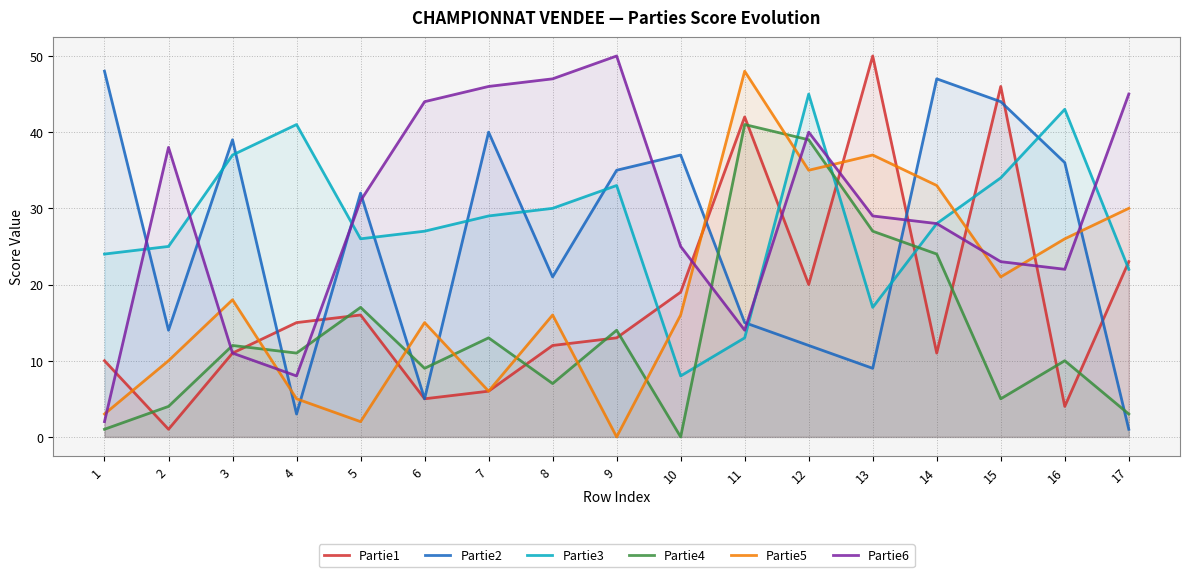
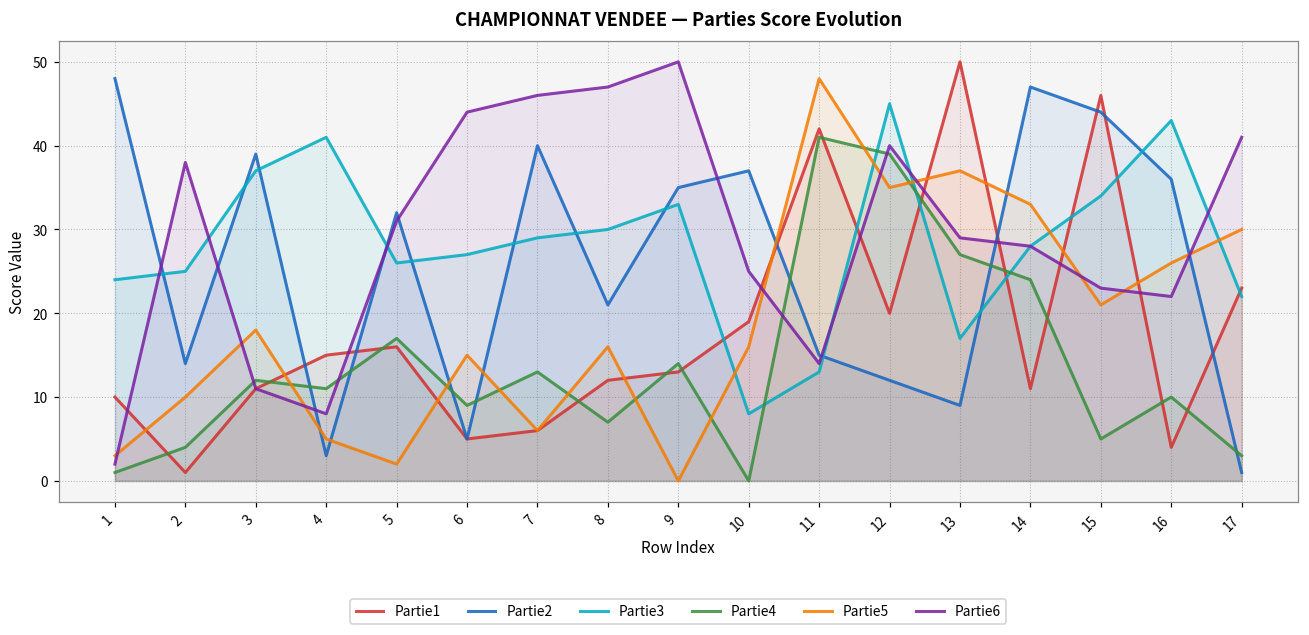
  {
    "Partie1": {
      "1": 10,
      "2": 1,
      "4": 15,
      "5": 16,
      "8": 12,
      "9": 13,
      "10": 19,
      "11": 42,
      "12": 20,
      "13": 50,
      "14": 11,
      "15": 46,
      "16": 4,
      "17": 23
    },
    "Partie2": {
      "1": 48,
      "2": 14,
      "3": 39,
      "4": 3,
      "5": 32,
      "7": 40,
      "8": 21,
      "9": 35,
      "10": 37,
      "11": 15,
      "12": 12,
      "13": 9,
      "14": 47,
      "15": 44,
      "16": 36,
      "17": 1
    },
    "Partie3": {
      "1": 24,
      "2": 25,
      "3": 37,
      "4": 41,
      "5": 26,
      "6": 27,
      "7": 29,
      "8": 30,
      "9": 33,
      "10": 8,
      "11": 13,
      "12": 45,
      "13": 17,
      "15": 34,
      "16": 43,
      "17": 22
    },
    "Partie4": {
      "1": 1,
      "2": 4,
      "3": 12,
      "4": 11,
      "5": 17,
      "6": 9,
      "7": 13,
      "8": 7,
      "9": 14,
      "10": 0,
      "11": 41,
      "12": 39,
      "13": 27,
      "14": 24,
      "15": 5,
      "16": 10,
      "17": 3
    },
    "Partie5": {
      "1": 3,
      "2": 10,
      "3": 18,
      "4": 5,
      "5": 2,
      "6": 15,
      "8": 16,
      "9": 0,
      "10": 16,
      "11": 48,
      "12": 35,
      "13": 37,
      "14": 33,
      "15": 21,
      "16": 26,
      "17": 30
    },
    "Partie6": {
      "1": 2,
      "2": 38,
      "4": 8,
      "5": 31,
      "6": 44,
      "7": 46,
      "8": 47,
      "9": 50,
      "10": 25,
      "11": 14,
      "12": 40,
      "13": 29,
      "15": 23,
      "16": 22,
-     "17": 45
+     "17": 41
    }
  }
